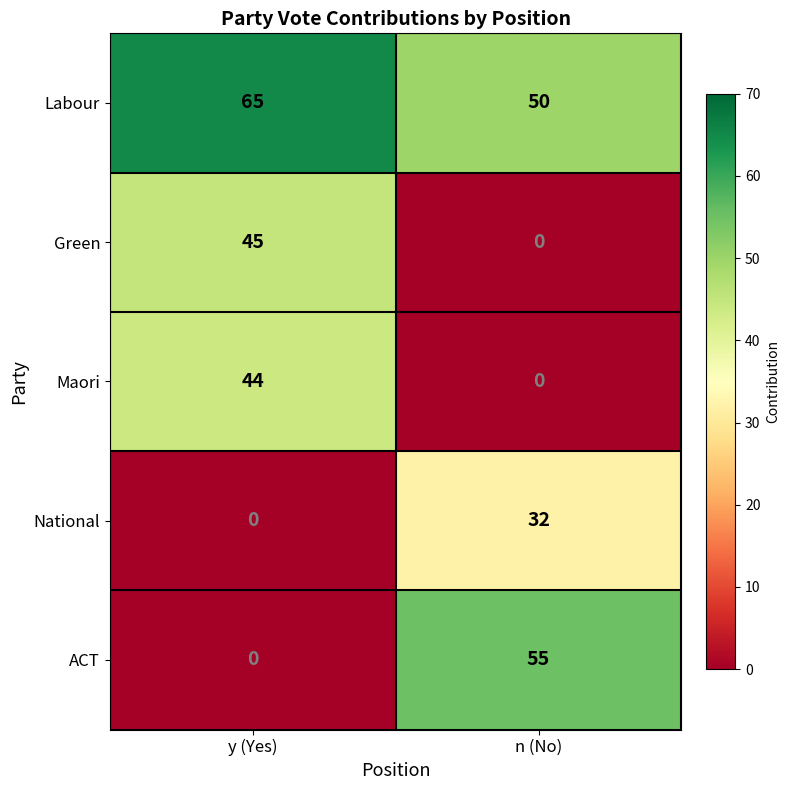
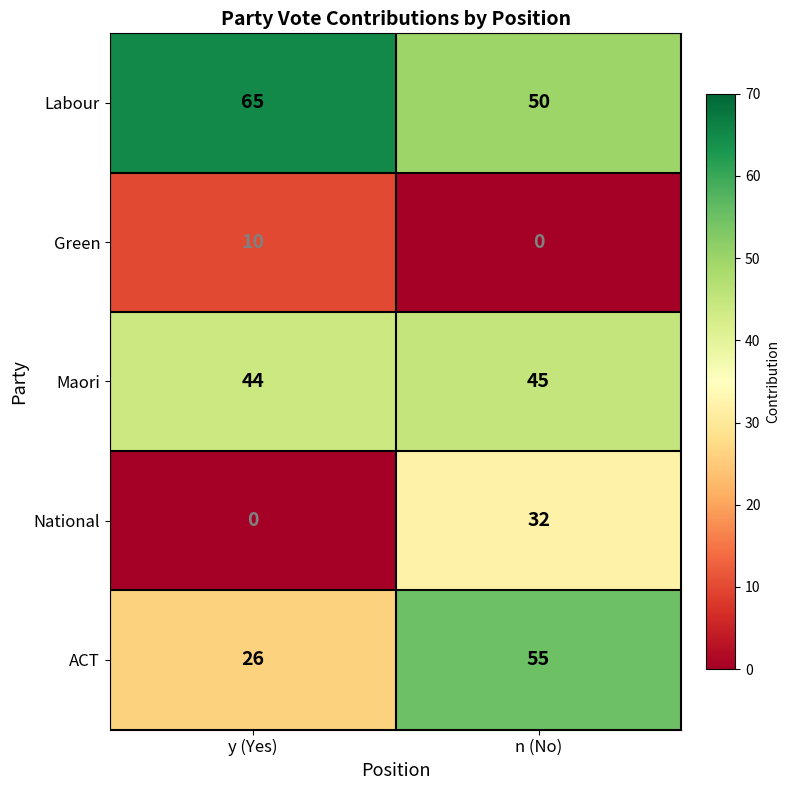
  {
    "Green": {
-     "y (Yes)": 45
+     "y (Yes)": 10
    },
    "Maori": {
-     "n (No)": 0
+     "n (No)": 45
    },
    "ACT": {
-     "y (Yes)": 0
+     "y (Yes)": 26
    }
  }
